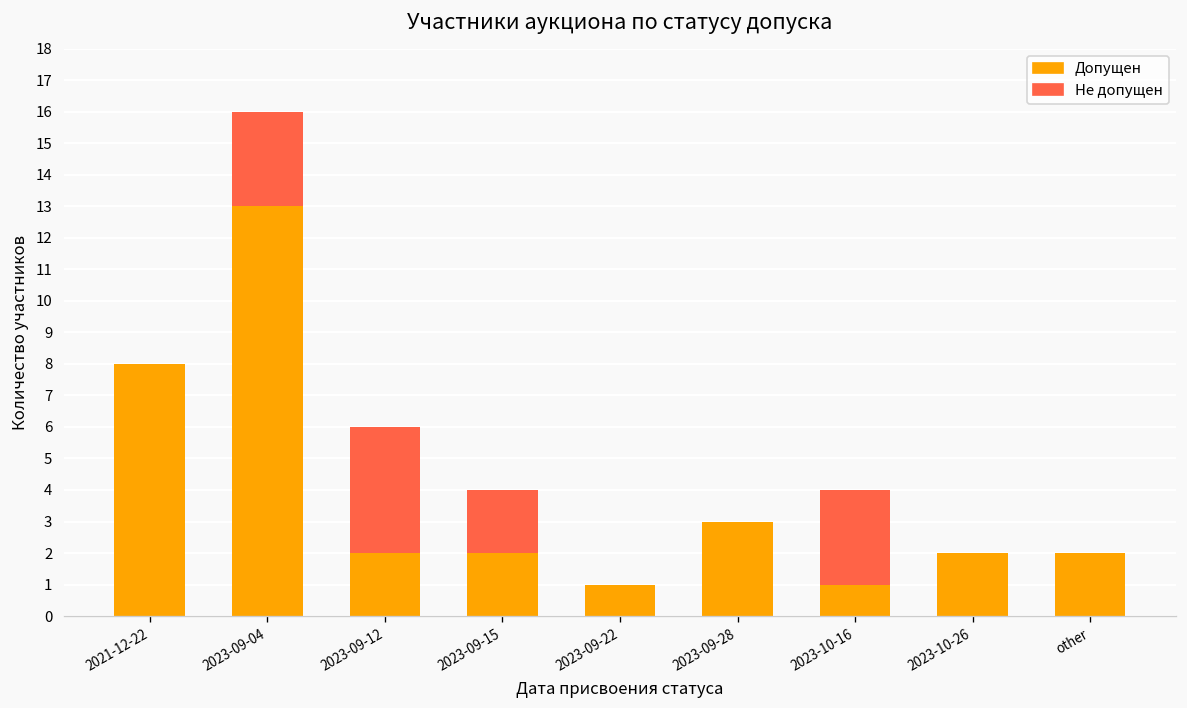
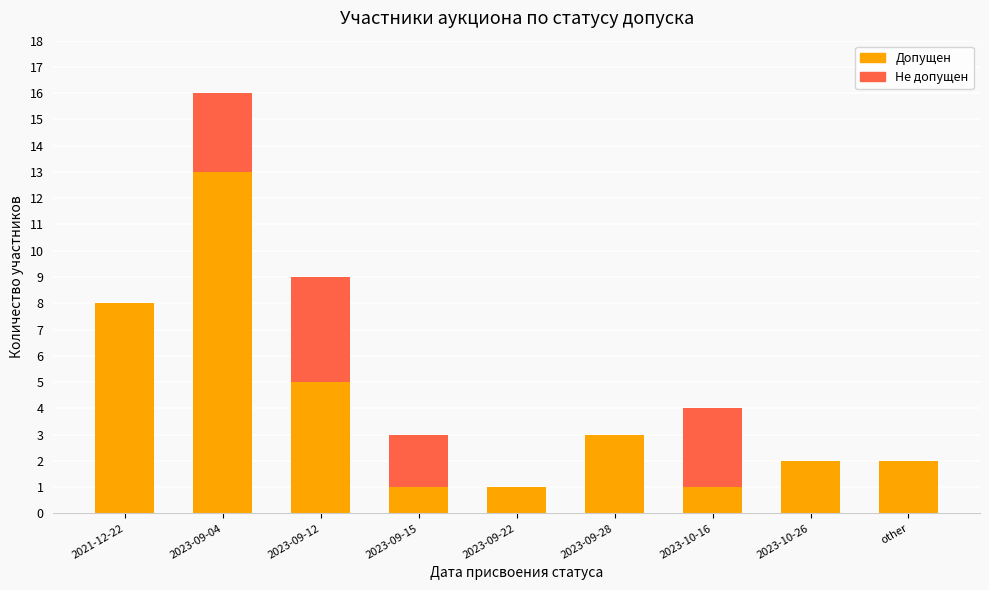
  {
    "Допущен": {
      "2021-12-22": 8,
      "2023-09-04": 13,
-     "2023-09-12": 2,
-     "2023-09-15": 2,
+     "2023-09-12": 5,
+     "2023-09-15": 1,
      "2023-09-22": 1,
      "2023-09-28": 3,
      "2023-10-16": 1,
      "2023-10-26": 2,
      "other": 2
    },
    "Не допущен": {
      "2021-12-22": 0,
      "2023-09-04": 3,
      "2023-09-12": 4,
      "2023-09-15": 2,
      "2023-09-22": 0,
      "2023-09-28": 0,
      "2023-10-16": 3,
      "2023-10-26": 0,
      "other": 0
    }
  }
